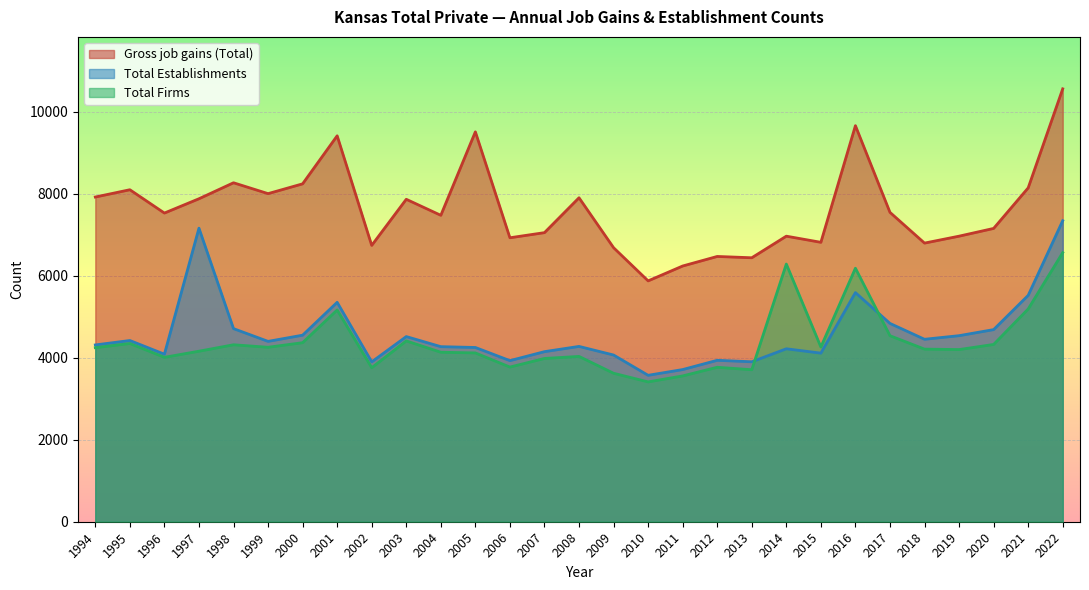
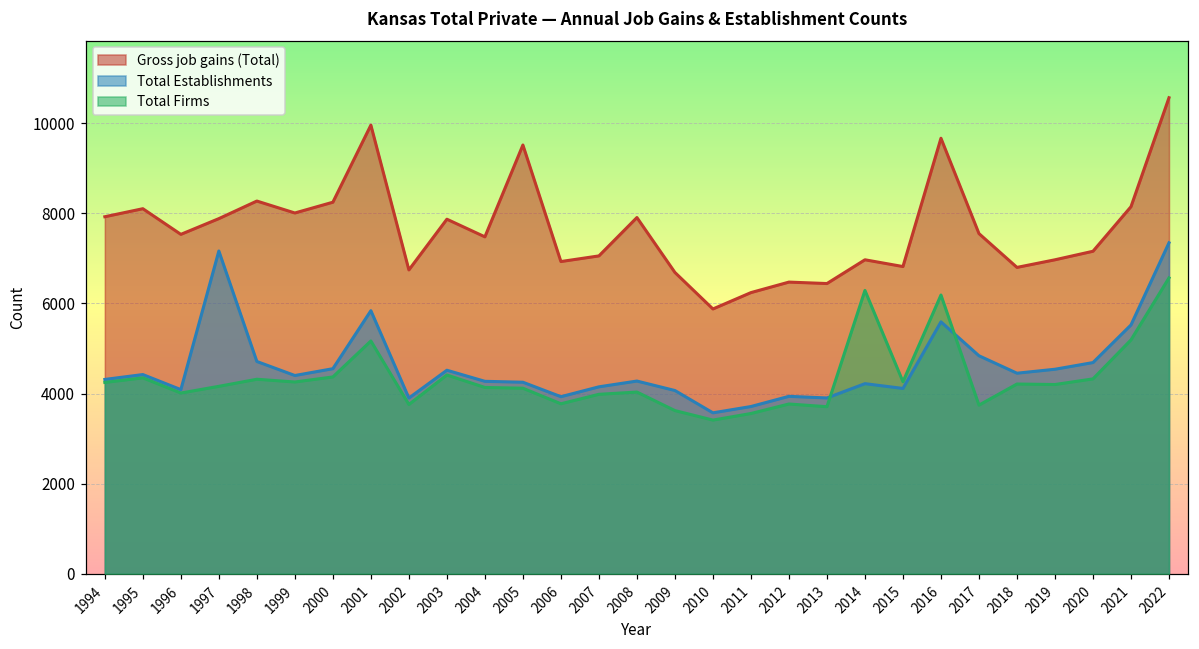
  {
    "Gross job gains (Total)": {
      "1994": 7900,
      "1995": 8100,
      "1996": 7500,
      "1997": 7900,
      "1998": 8300,
      "1999": 8000,
      "2000": 8200,
-     "2001": 9400,
+     "2001": 10000,
      "2002": 6700,
      "2003": 7900,
      "2004": 7500,
      "2005": 9500,
      "2006": 6900,
      "2007": 7100,
      "2008": 7900,
      "2009": 6700,
      "2010": 5900,
      "2011": 6200,
      "2012": 6500,
      "2013": 6400,
      "2014": 7000,
      "2015": 6800,
      "2016": 9700,
      "2017": 7500,
      "2018": 6800,
      "2019": 7000,
      "2020": 7200,
      "2021": 8100,
      "2022": 10600
    },
    "Total Establishments": {
      "1994": 4300,
      "1995": 4400,
      "1996": 4100,
      "1997": 7200,
      "1998": 4700,
      "1999": 4400,
      "2000": 4600,
-     "2001": 5400,
+     "2001": 5800,
      "2002": 3900,
      "2003": 4500,
      "2004": 4300,
      "2005": 4300,
      "2006": 3900,
      "2007": 4200,
      "2008": 4300,
      "2009": 4100,
      "2010": 3600,
      "2011": 3700,
      "2012": 3900,
      "2013": 3900,
      "2014": 4200,
      "2015": 4100,
      "2016": 5600,
      "2017": 4800,
      "2018": 4500,
      "2019": 4500,
      "2020": 4700,
      "2021": 5500,
      "2022": 7300
    },
    "Total Firms": {
      "1994": 4200,
      "1995": 4300,
      "1996": 4000,
      "1997": 4200,
      "1998": 4300,
      "1999": 4300,
      "2000": 4400,
      "2001": 5200,
      "2002": 3800,
      "2003": 4400,
      "2004": 4100,
      "2005": 4100,
      "2006": 3800,
      "2007": 4000,
      "2008": 4000,
      "2009": 3600,
      "2010": 3400,
      "2011": 3600,
      "2012": 3800,
      "2013": 3700,
      "2014": 6300,
      "2015": 4300,
      "2016": 6200,
-     "2017": 4500,
+     "2017": 3700,
      "2018": 4200,
      "2019": 4200,
      "2020": 4300,
      "2021": 5200,
      "2022": 6600
    }
  }
